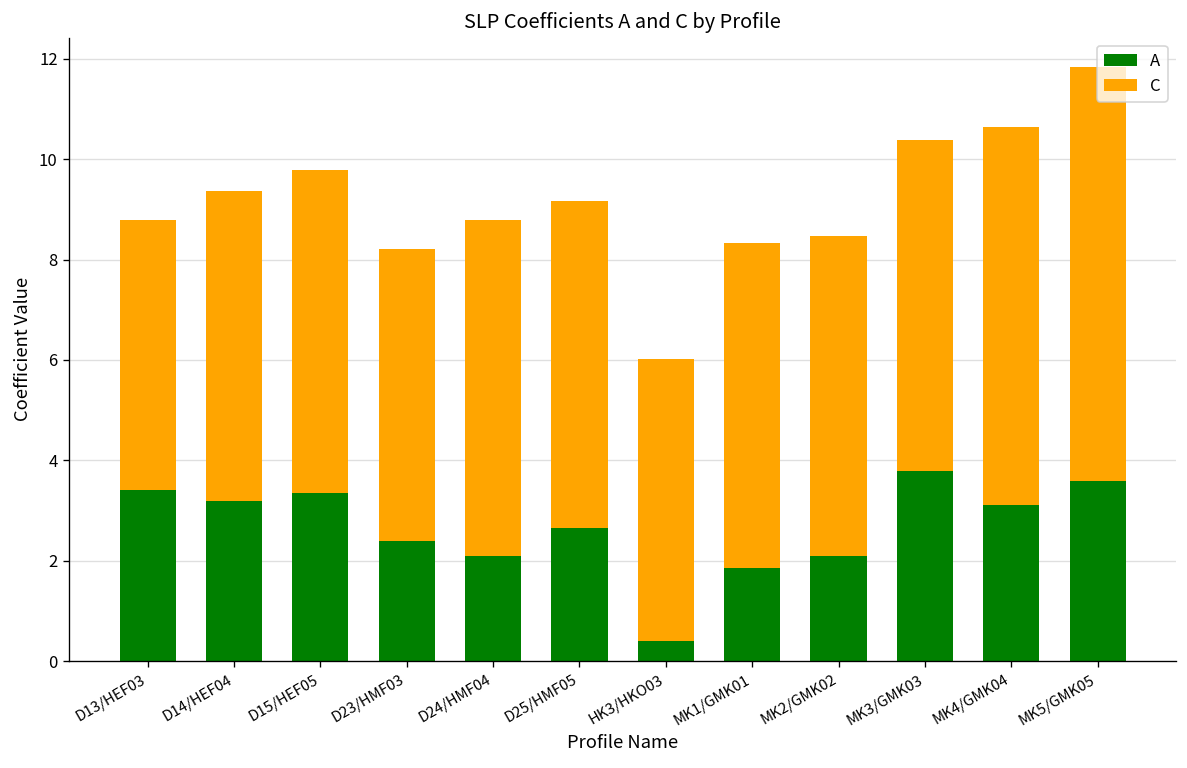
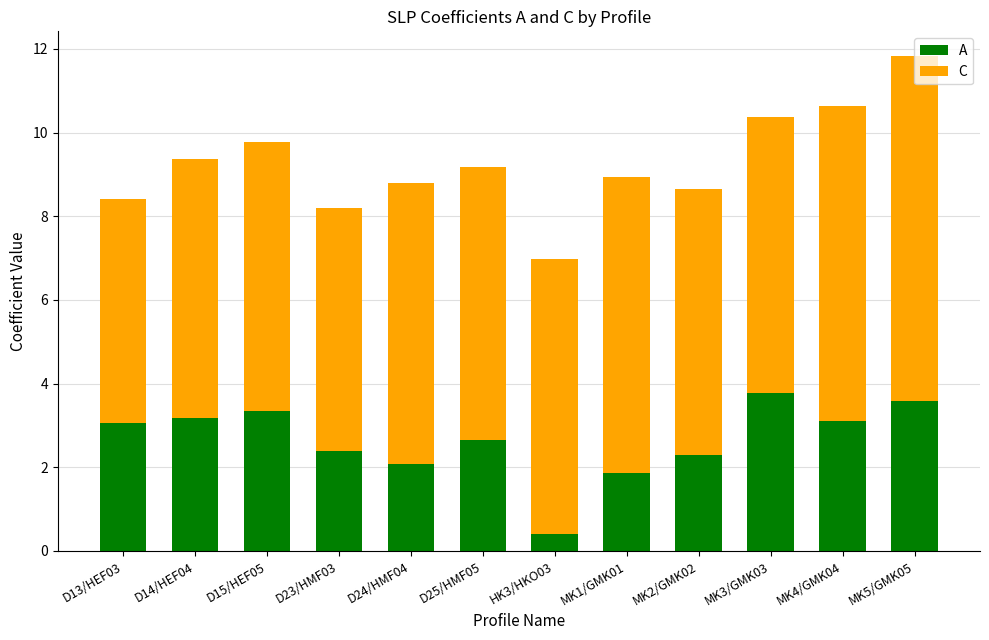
  {
    "A": {
-     "D13/HEF03": 3.4,
+     "D13/HEF03": 3.0,
      "D14/HEF04": 3.2,
      "D15/HEF05": 3.3,
      "D23/HMF03": 2.4,
      "D24/HMF04": 2.1,
      "D25/HMF05": 2.7,
      "HK3/HKO03": 0.4,
      "MK1/GMK01": 1.9,
-     "MK2/GMK02": 2.1,
+     "MK2/GMK02": 2.3,
      "MK3/GMK03": 3.8,
      "MK4/GMK04": 3.1,
      "MK5/GMK05": 3.6
    },
    "C": {
      "D13/HEF03": 5.4,
      "D14/HEF04": 6.2,
      "D15/HEF05": 6.4,
      "D23/HMF03": 5.8,
      "D24/HMF04": 6.7,
      "D25/HMF05": 6.5,
-     "HK3/HKO03": 5.6,
-     "MK1/GMK01": 6.5,
+     "HK3/HKO03": 6.6,
+     "MK1/GMK01": 7.1,
      "MK2/GMK02": 6.4,
      "MK3/GMK03": 6.6,
      "MK4/GMK04": 7.5
    }
  }
